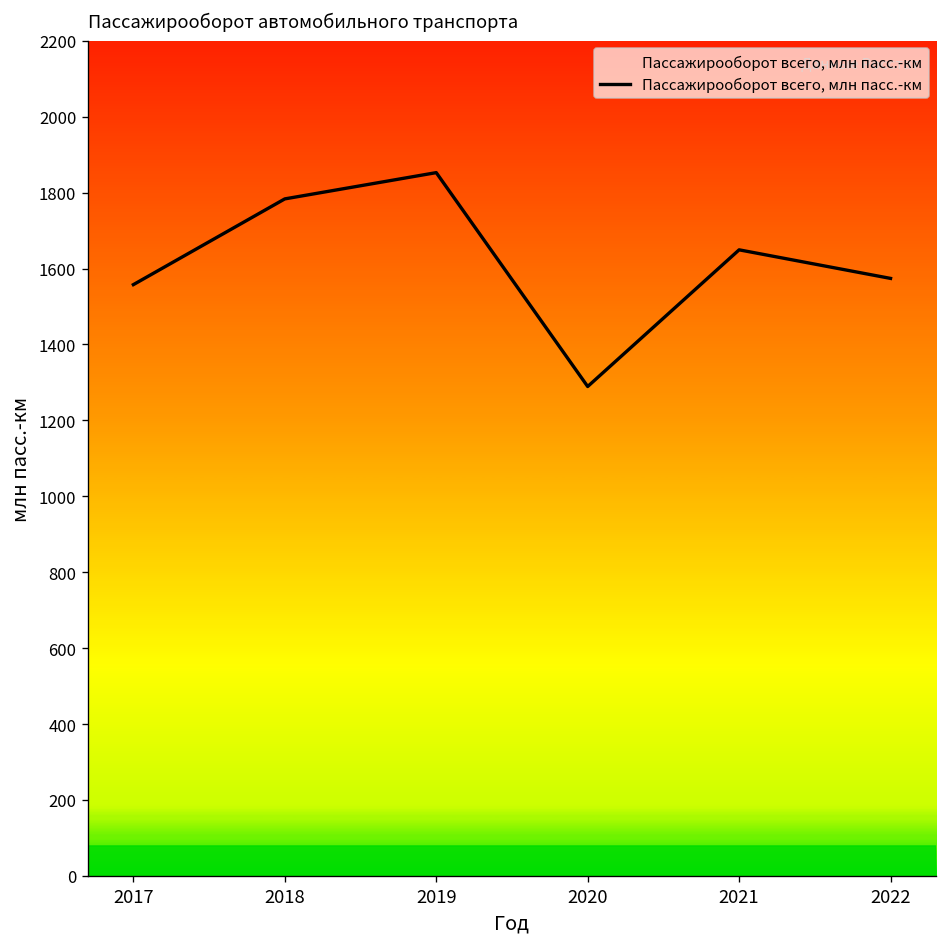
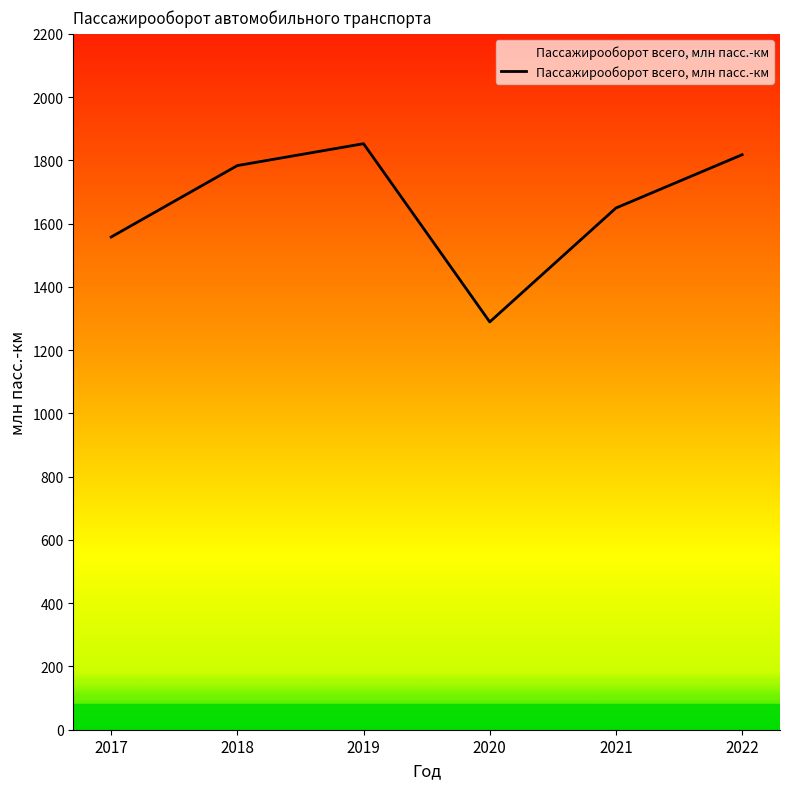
  {
    "2017": 1560,
    "2018": 1780,
    "2019": 1850,
    "2020": 1290,
    "2021": 1650,
-   "2022": 1570
+   "2022": 1820
  }
